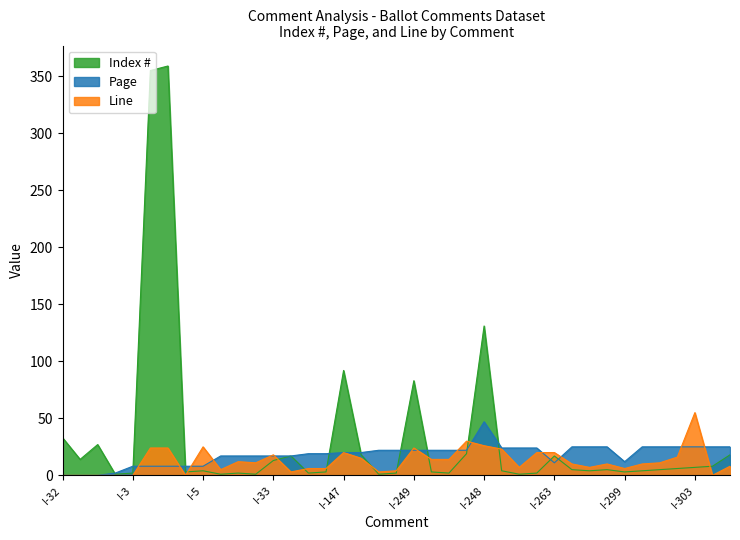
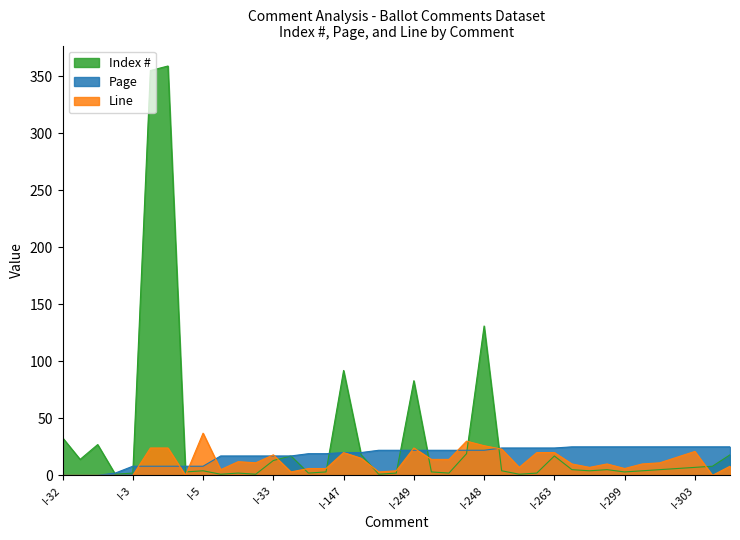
  {
    "Index #": {
      "I-32": 33,
      "I-5": 4,
      "I-33": 13,
      "I-147": 92,
      "I-249": 83,
      "I-248": 131,
      "I-263": 17,
      "I-299": 3,
      "I-303": 7
    },
    "Page": {
      "I-3": 8,
      "I-5": 8,
-     "I-248": 47,
-     "I-263": 11,
-     "I-299": 12,
+     "I-248": 22,
+     "I-263": 24,
+     "I-299": 25,
      "I-303": 25
    },
    "Line": {
-     "I-5": 25,
+     "I-5": 37,
      "I-248": 26,
      "I-263": 20,
      "I-299": 6,
-     "I-303": 55
+     "I-303": 21
    }
  }
